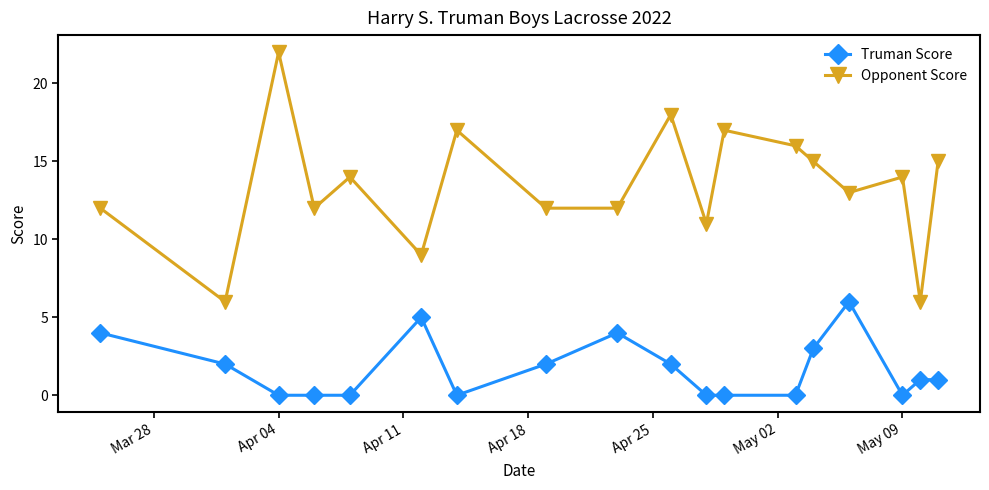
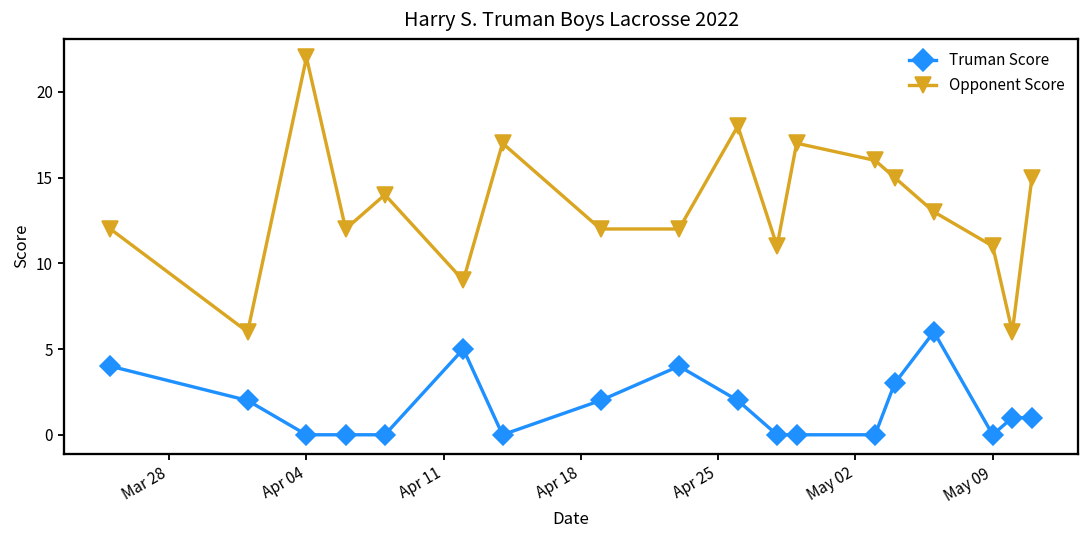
  {
    "Truman Score": {
      "Apr 04": 0,
      "May 09": 0
    },
    "Opponent Score": {
      "Apr 04": 22,
-     "May 09": 14
+     "May 09": 11
    }
  }
